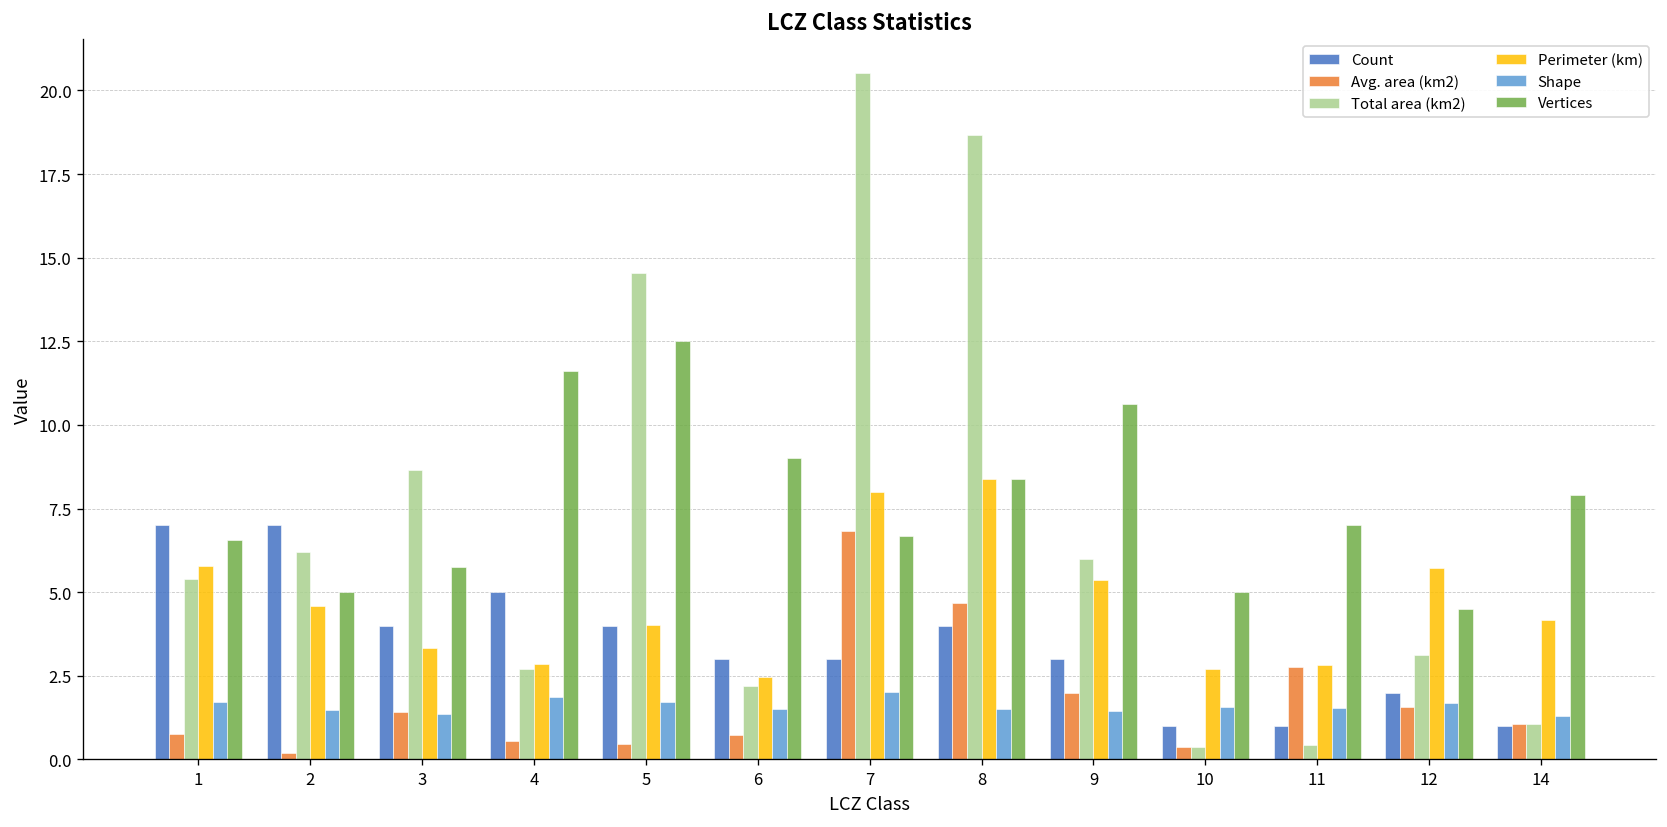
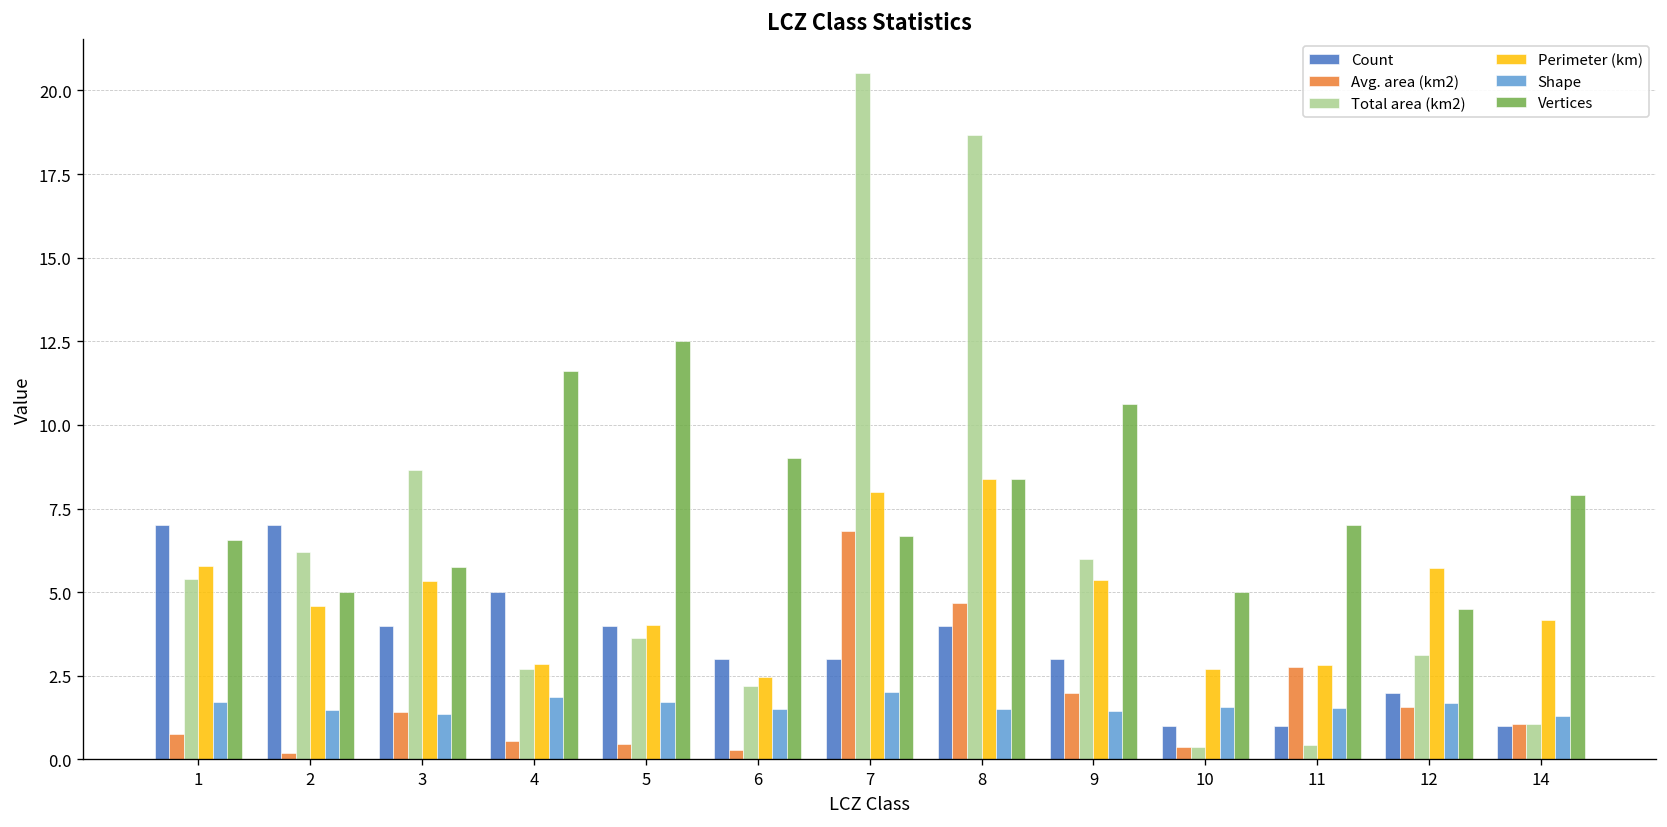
  {
    "Avg. area (km2)": {
      "1": 0.8,
      "2": 0.2,
      "3": 1.4,
      "4": 0.5,
      "5": 0.5,
-     "6": 0.7,
+     "6": 0.3,
      "7": 6.8,
      "8": 4.7,
      "9": 2.0,
      "10": 0.4,
      "11": 2.8,
      "12": 1.6,
      "14": 1.1
    },
    "Total area (km2)": {
      "1": 5.4,
      "2": 6.2,
      "3": 8.6,
      "4": 2.7,
-     "5": 14.5,
+     "5": 3.6,
      "6": 2.2,
      "7": 20.5,
      "8": 18.7,
      "9": 6.0,
      "10": 0.4,
      "11": 0.4,
      "12": 3.1,
      "14": 1.1
    },
    "Perimeter (km)": {
      "1": 5.8,
      "2": 4.6,
-     "3": 3.3,
+     "3": 5.3,
      "4": 2.8,
      "5": 4.0,
      "6": 2.5,
      "7": 8.0,
      "8": 8.4,
      "9": 5.4,
      "10": 2.7,
      "11": 2.8,
      "12": 5.7,
      "14": 4.2
    },
    "Vertices": {
      "1": 6.6,
      "2": 5.0,
      "3": 5.8,
      "4": 11.6,
      "5": 12.5,
      "6": 9.0,
      "7": 6.7,
      "8": 8.4,
      "9": 10.6,
      "10": 5.0,
      "11": 7.0,
      "12": 4.5,
      "14": 7.9
    }
  }
